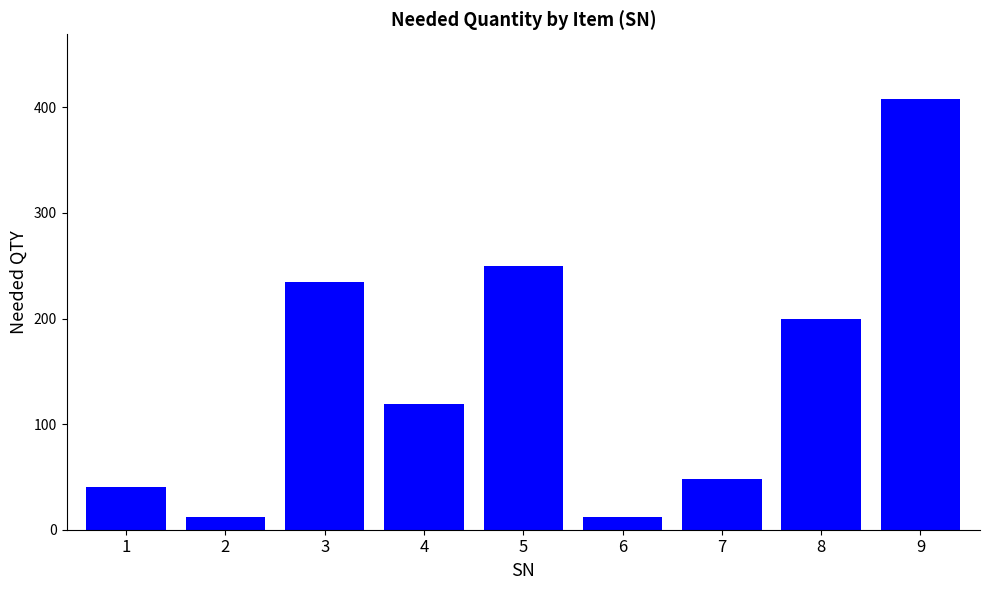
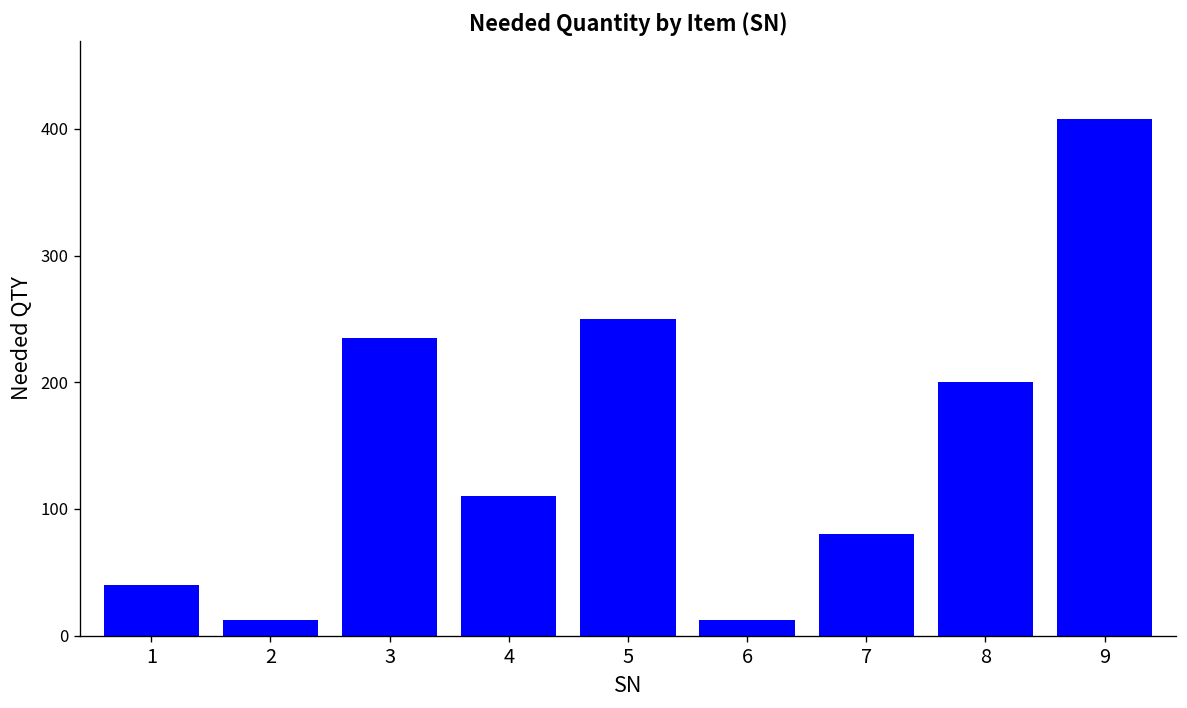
  {
    "1": 40,
    "2": 12,
    "3": 235,
-   "4": 119,
+   "4": 110,
    "5": 250,
    "6": 12,
-   "7": 48,
+   "7": 80,
    "8": 200,
    "9": 408
  }
